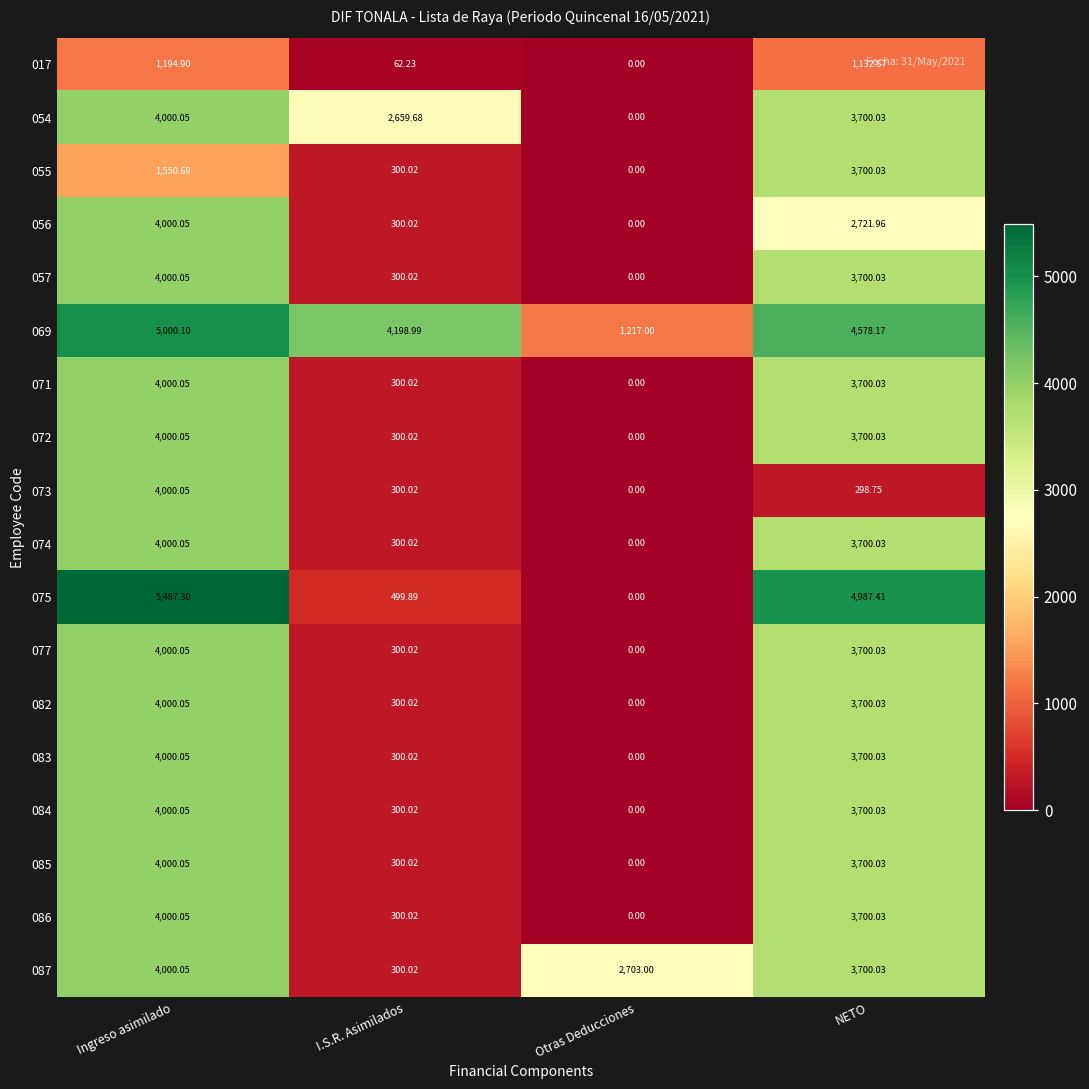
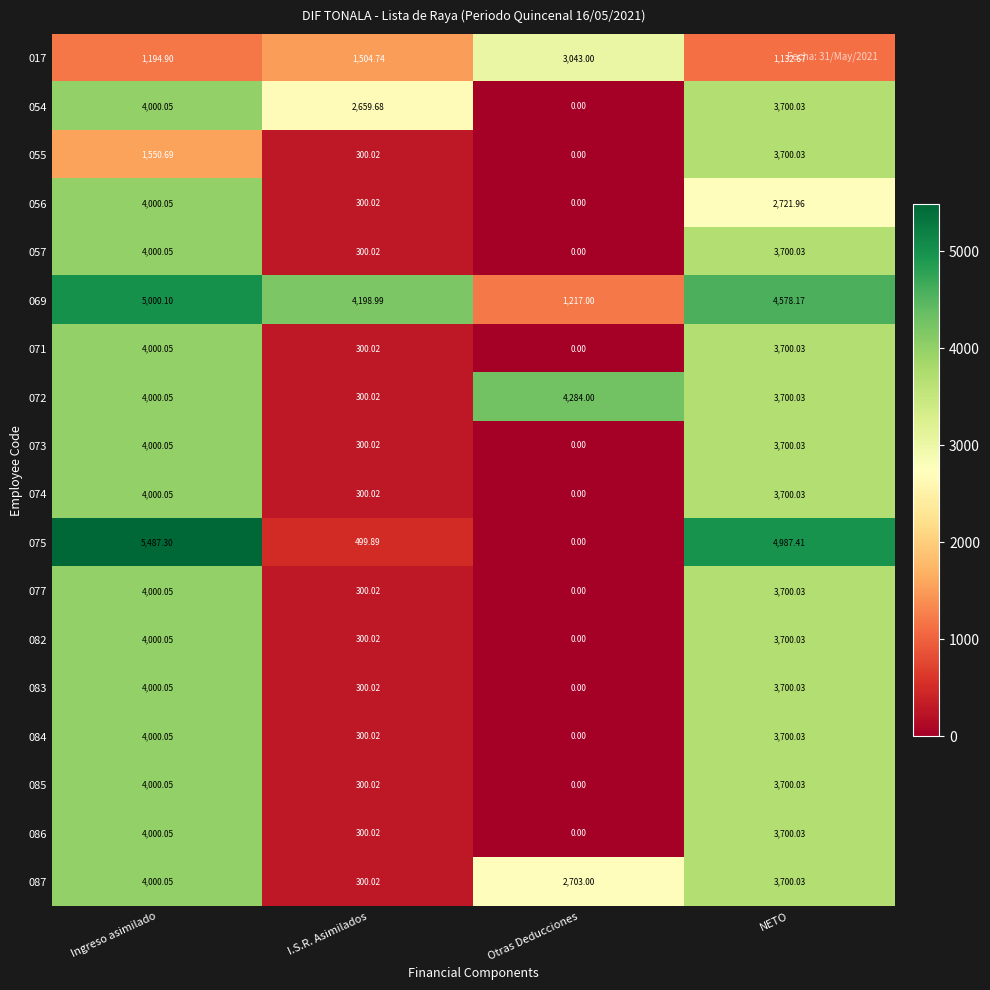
  {
    "017": {
      "Ingreso asimilado": "1,194.90",
-     "I.S.R. Asimilados": "62.23",
-     "Otras Deducciones": "0.00"
+     "I.S.R. Asimilados": "1,504.74",
+     "Otras Deducciones": "3,043.00"
    },
    "054": {
      "Ingreso asimilado": "4,000.05",
      "I.S.R. Asimilados": "2,659.68",
      "Otras Deducciones": "0.00",
      "NETO": "3,700.03"
    },
    "055": {
      "Ingreso asimilado": "1,550.69",
      "I.S.R. Asimilados": "300.02",
      "Otras Deducciones": "0.00",
      "NETO": "3,700.03"
    },
    "056": {
      "Ingreso asimilado": "4,000.05",
      "I.S.R. Asimilados": "300.02",
      "Otras Deducciones": "0.00",
      "NETO": "2,721.96"
    },
    "057": {
      "Ingreso asimilado": "4,000.05",
      "I.S.R. Asimilados": "300.02",
      "Otras Deducciones": "0.00",
      "NETO": "3,700.03"
    },
    "069": {
      "Ingreso asimilado": "5,000.10",
      "I.S.R. Asimilados": "4,198.99",
      "Otras Deducciones": "1,217.00",
      "NETO": "4,578.17"
    },
    "071": {
      "Ingreso asimilado": "4,000.05",
      "I.S.R. Asimilados": "300.02",
      "Otras Deducciones": "0.00",
      "NETO": "3,700.03"
    },
    "072": {
      "Ingreso asimilado": "4,000.05",
      "I.S.R. Asimilados": "300.02",
-     "Otras Deducciones": "0.00",
+     "Otras Deducciones": "4,284.00",
      "NETO": "3,700.03"
    },
    "073": {
      "Ingreso asimilado": "4,000.05",
      "I.S.R. Asimilados": "300.02",
      "Otras Deducciones": "0.00",
-     "NETO": "298.75"
+     "NETO": "3,700.03"
    },
    "074": {
      "Ingreso asimilado": "4,000.05",
      "I.S.R. Asimilados": "300.02",
      "Otras Deducciones": "0.00",
      "NETO": "3,700.03"
    },
    "075": {
      "Ingreso asimilado": "5,487.30",
      "I.S.R. Asimilados": "499.89",
      "Otras Deducciones": "0.00",
      "NETO": "4,987.41"
    },
    "077": {
      "Ingreso asimilado": "4,000.05",
      "I.S.R. Asimilados": "300.02",
      "Otras Deducciones": "0.00",
      "NETO": "3,700.03"
    },
    "082": {
      "Ingreso asimilado": "4,000.05",
      "I.S.R. Asimilados": "300.02",
      "Otras Deducciones": "0.00",
      "NETO": "3,700.03"
    },
    "083": {
      "Ingreso asimilado": "4,000.05",
      "I.S.R. Asimilados": "300.02",
      "Otras Deducciones": "0.00",
      "NETO": "3,700.03"
    },
    "084": {
      "Ingreso asimilado": "4,000.05",
      "I.S.R. Asimilados": "300.02",
      "Otras Deducciones": "0.00",
      "NETO": "3,700.03"
    },
    "085": {
      "Ingreso asimilado": "4,000.05",
      "I.S.R. Asimilados": "300.02",
      "Otras Deducciones": "0.00",
      "NETO": "3,700.03"
    },
    "086": {
      "Ingreso asimilado": "4,000.05",
      "I.S.R. Asimilados": "300.02",
      "Otras Deducciones": "0.00",
      "NETO": "3,700.03"
    },
    "087": {
      "Ingreso asimilado": "4,000.05",
      "I.S.R. Asimilados": "300.02",
      "Otras Deducciones": "2,703.00",
      "NETO": "3,700.03"
    }
  }
